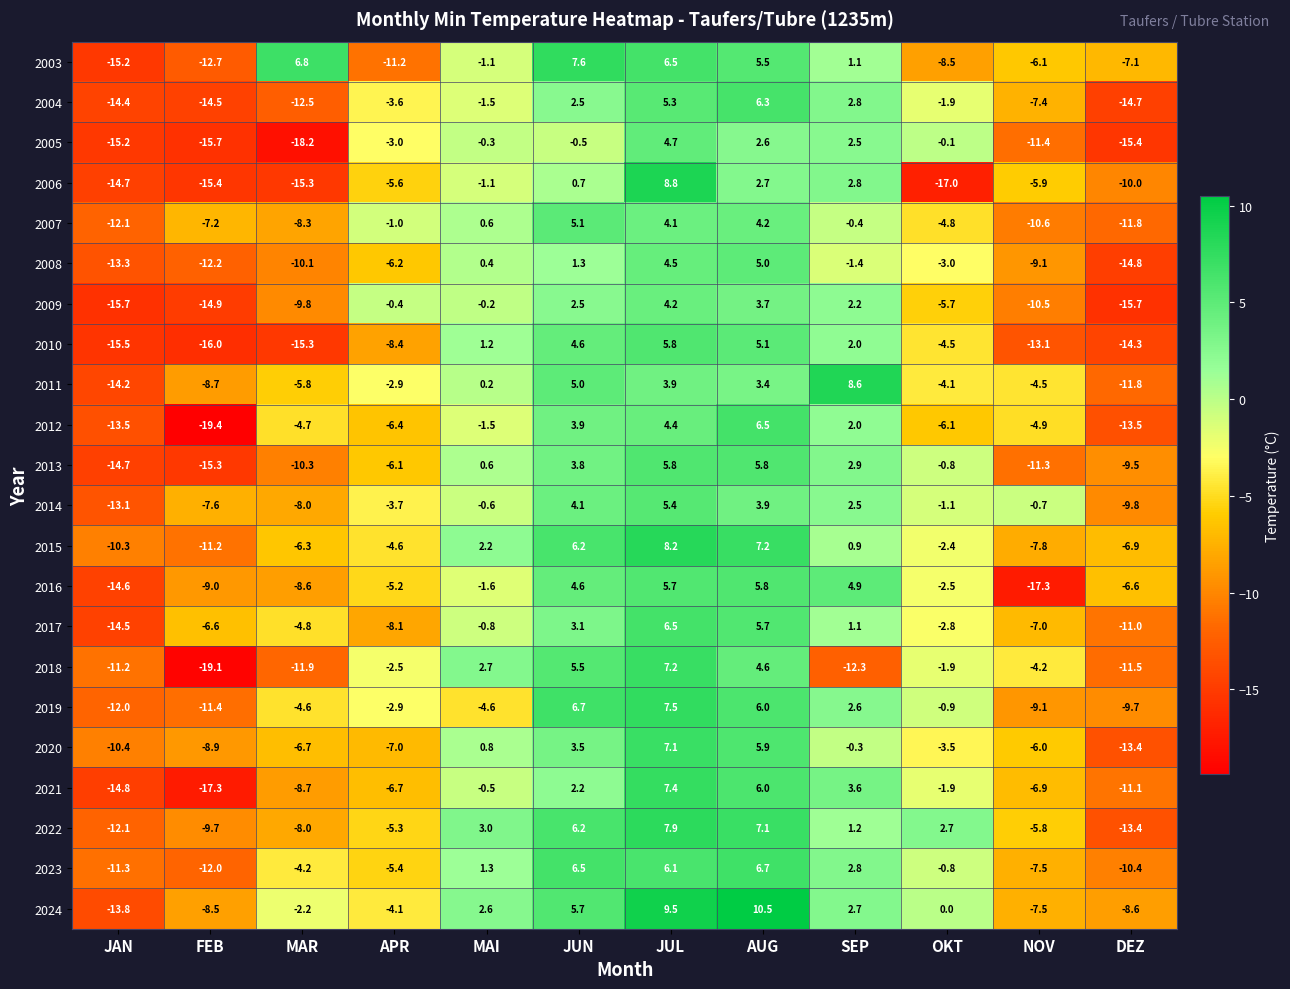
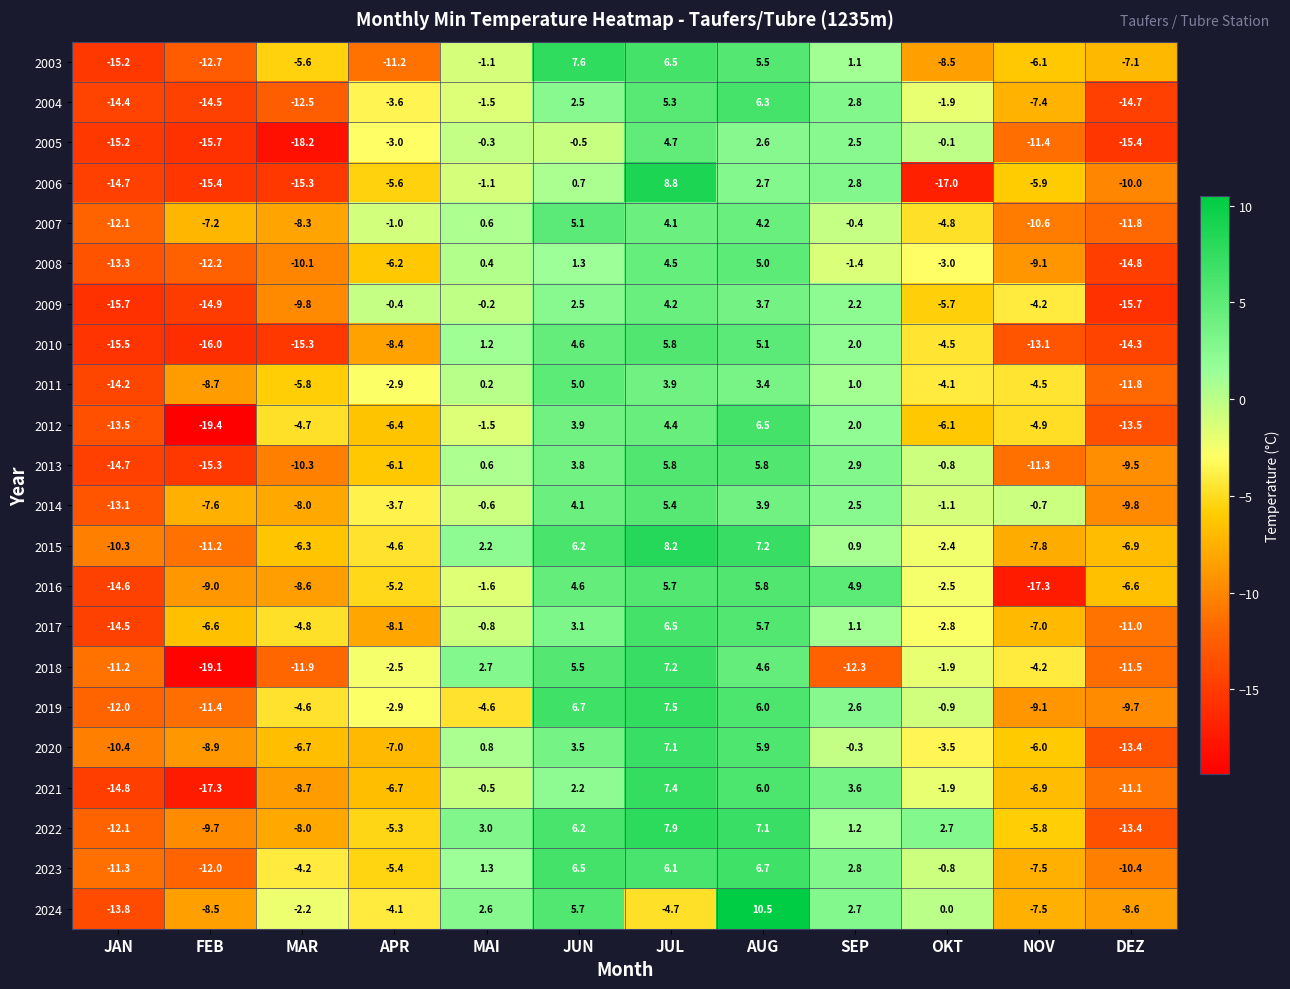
  {
    "2003": {
      "JAN": -15.2,
      "FEB": -12.7,
-     "MAR": 6.8,
+     "MAR": -5.6,
      "APR": -11.2,
      "MAI": -1.1,
      "JUN": 7.6,
      "JUL": 6.5,
      "AUG": 5.5,
      "SEP": 1.1,
      "OKT": -8.5,
      "NOV": -6.1,
      "DEZ": -7.1
    },
    "2009": {
      "JAN": -15.7,
      "FEB": -14.9,
      "MAR": -9.8,
      "APR": -0.4,
      "MAI": -0.2,
      "JUN": 2.5,
      "JUL": 4.2,
      "AUG": 3.7,
      "SEP": 2.2,
      "OKT": -5.7,
-     "NOV": -10.5,
+     "NOV": -4.2,
      "DEZ": -15.7
    },
    "2011": {
      "JAN": -14.2,
      "FEB": -8.7,
      "MAR": -5.8,
      "APR": -2.9,
      "MAI": 0.2,
      "JUN": 5.0,
      "JUL": 3.9,
      "AUG": 3.4,
-     "SEP": 8.6,
+     "SEP": 1.0,
      "OKT": -4.1,
      "NOV": -4.5,
      "DEZ": -11.8
    },
    "2024": {
      "JAN": -13.8,
      "FEB": -8.5,
      "MAR": -2.2,
      "APR": -4.1,
      "MAI": 2.6,
      "JUN": 5.7,
-     "JUL": 9.5,
+     "JUL": -4.7,
      "AUG": 10.5,
      "SEP": 2.7,
      "OKT": 0.0,
      "NOV": -7.5,
      "DEZ": -8.6
    }
  }
